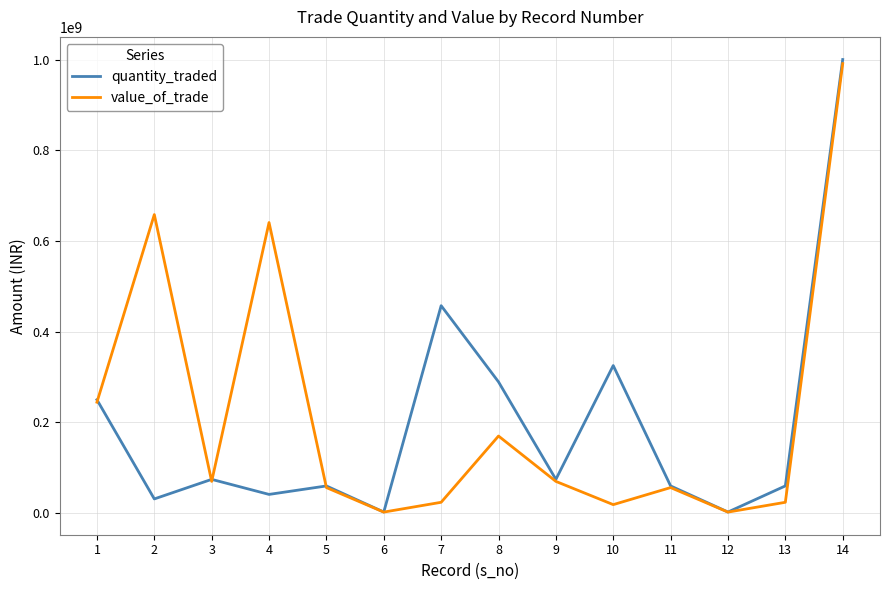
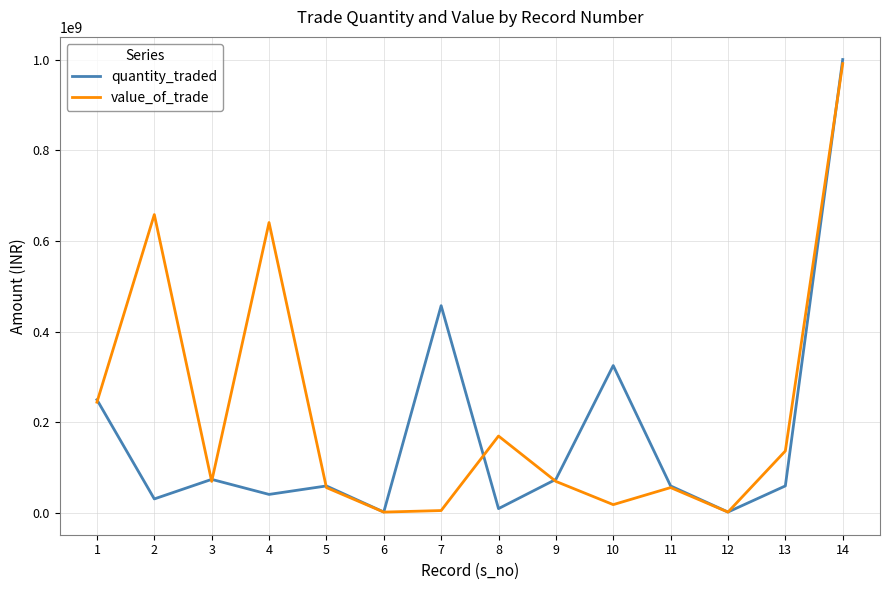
  {
    "quantity_traded": {
      "2": 30000000,
      "4": 40000000,
      "7": 460000000,
-     "8": 290000000,
+     "8": 10000000,
      "10": 330000000,
      "13": 60000000,
      "14": 1000000000
    },
    "value_of_trade": {
      "2": 660000000,
      "4": 640000000,
-     "7": 20000000,
+     "7": 10000000,
      "8": 170000000,
      "10": 20000000,
-     "13": 20000000,
+     "13": 140000000,
      "14": 990000000
    }
  }
